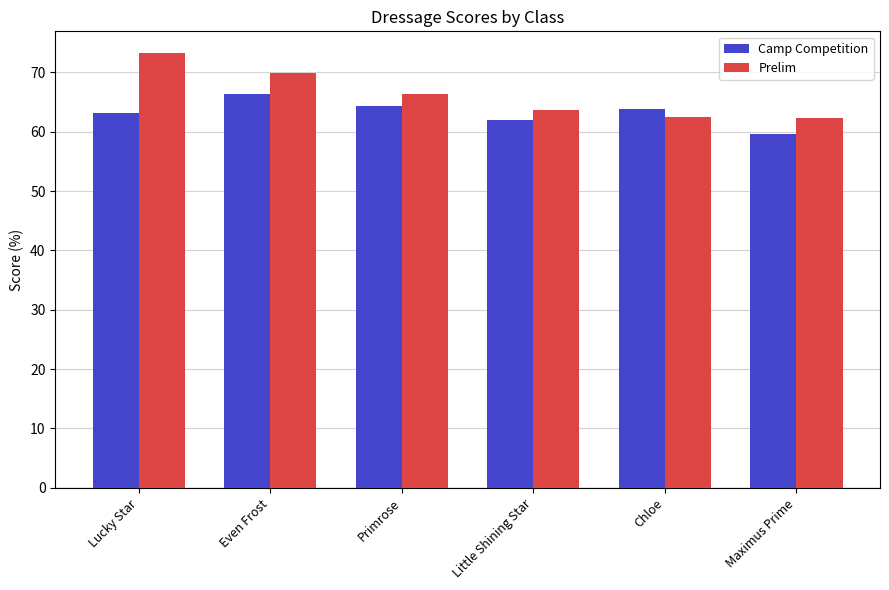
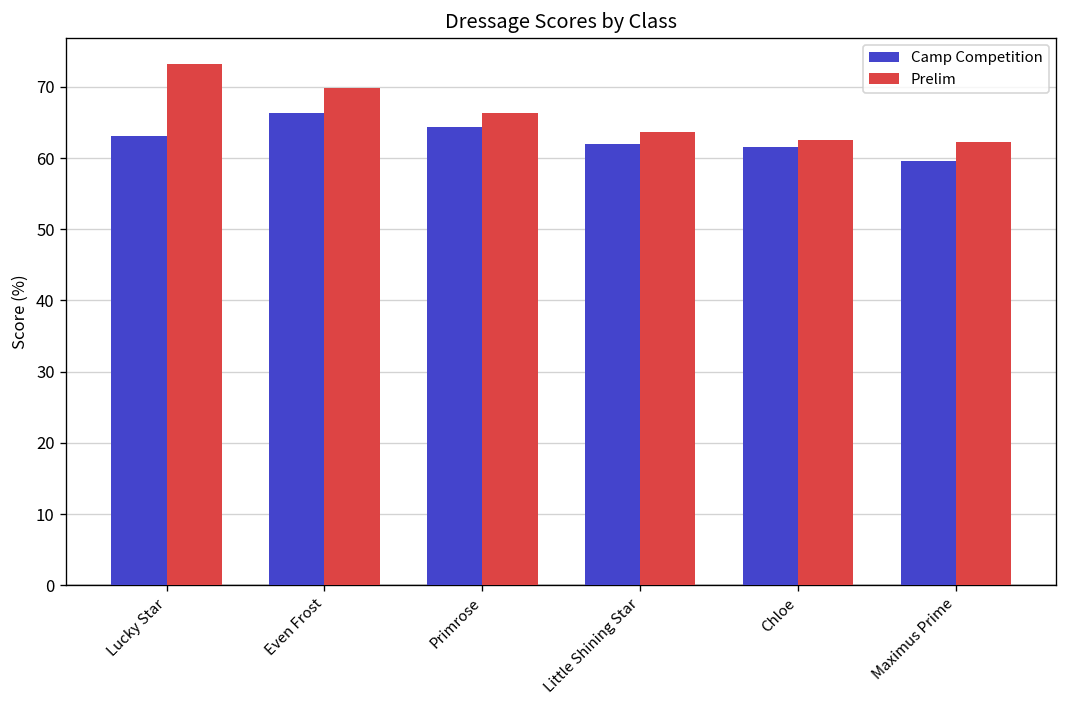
  {
    "Camp Competition": {
      "Lucky Star": 63,
      "Even Frost": 66,
      "Primrose": 64,
      "Little Shining Star": 62,
-     "Chloe": 64,
+     "Chloe": 62,
      "Maximus Prime": 60
    },
    "Prelim": {
      "Lucky Star": 73,
      "Even Frost": 70,
      "Primrose": 66,
      "Little Shining Star": 64,
      "Chloe": 63,
      "Maximus Prime": 62
    }
  }
